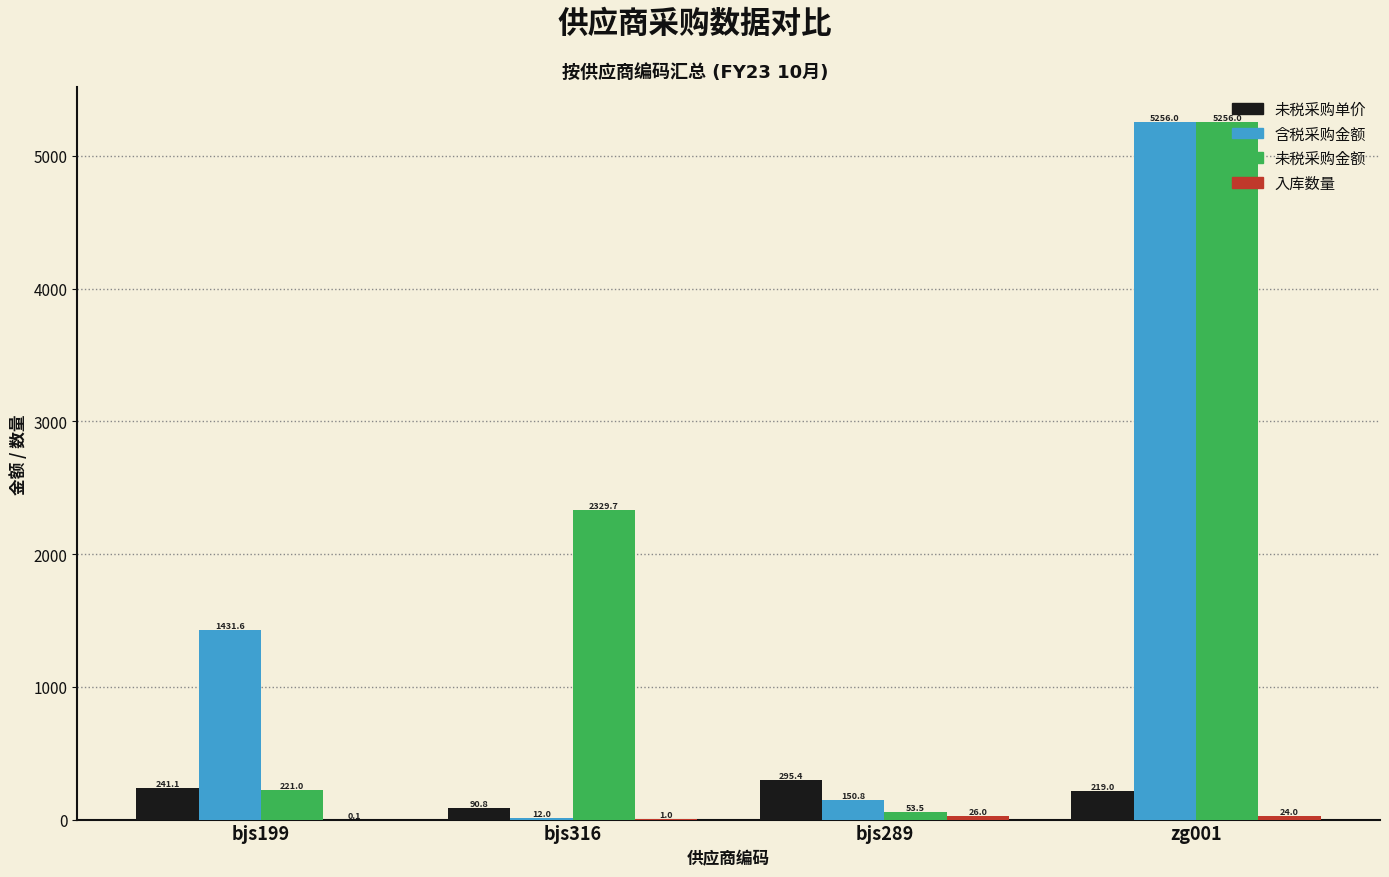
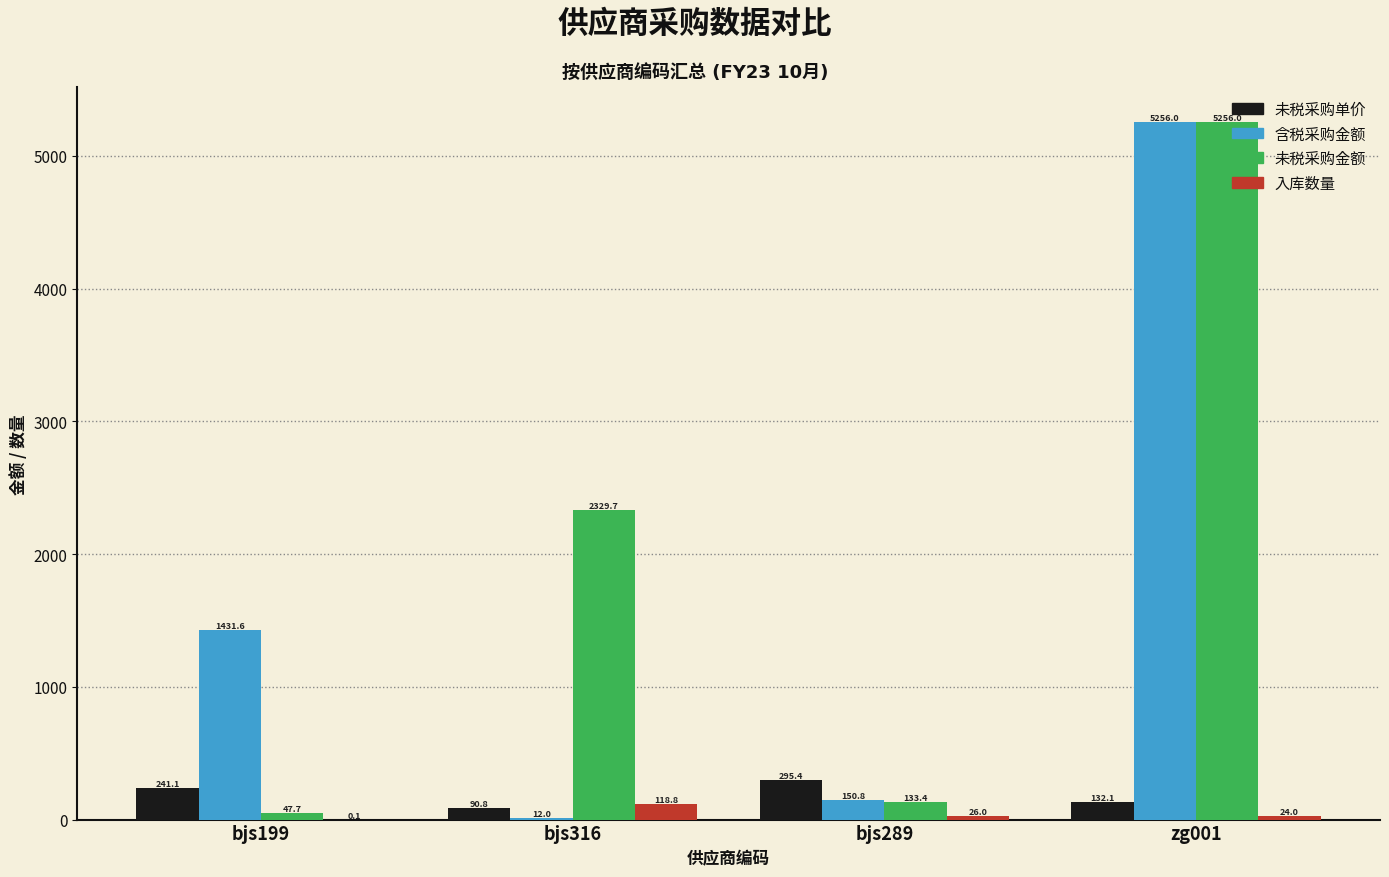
  {
    "未税采购单价": {
      "bjs199": 241.1,
      "bjs316": 90.8,
      "bjs289": 295.4,
-     "zg001": 219.0
+     "zg001": 132.1
    },
    "含税采购金额": {
      "bjs199": 1431.6,
      "bjs316": 12.0,
      "bjs289": 150.8,
      "zg001": 5256.0
    },
    "未税采购金额": {
-     "bjs199": 221.0,
+     "bjs199": 47.7,
      "bjs316": 2329.7,
-     "bjs289": 53.5,
+     "bjs289": 133.4,
      "zg001": 5256.0
    },
    "入库数量": {
      "bjs199": 0.1,
-     "bjs316": 1.0,
+     "bjs316": 118.8,
      "bjs289": 26.0,
      "zg001": 24.0
    }
  }
